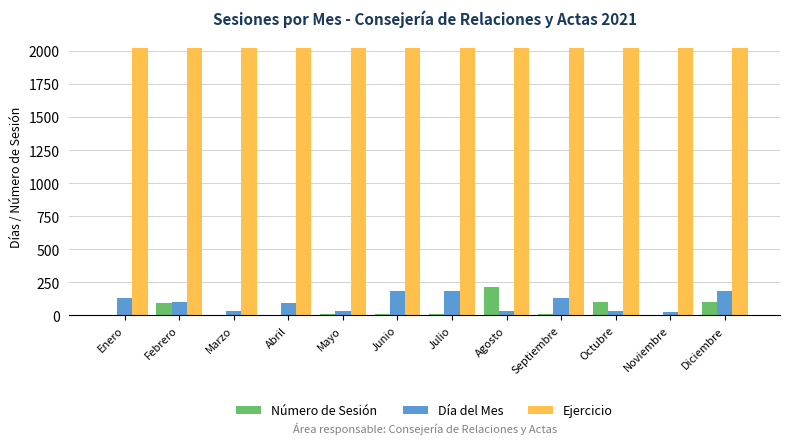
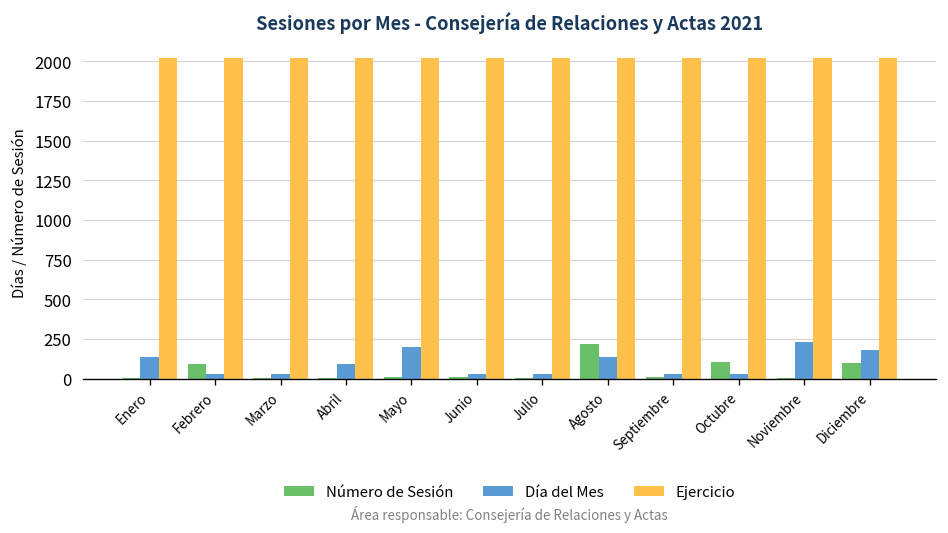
  {
    "Número de Sesión": {
      "Febrero": 90,
      "Agosto": 220,
      "Octubre": 100,
      "Diciembre": 100
    },
    "Día del Mes": {
      "Enero": 140,
-     "Febrero": 100,
+     "Febrero": 30,
      "Marzo": 30,
      "Abril": 90,
-     "Mayo": 30,
-     "Junio": 180,
-     "Julio": 190,
-     "Agosto": 30,
-     "Septiembre": 130,
+     "Mayo": 200,
+     "Junio": 30,
+     "Julio": 30,
+     "Agosto": 140,
+     "Septiembre": 30,
      "Octubre": 30,
-     "Noviembre": 30,
+     "Noviembre": 230,
      "Diciembre": 180
    },
    "Ejercicio": {
      "Enero": 2020,
      "Febrero": 2020,
      "Marzo": 2020,
      "Abril": 2020,
      "Mayo": 2020,
      "Junio": 2020,
      "Julio": 2020,
      "Agosto": 2020,
      "Septiembre": 2020,
      "Octubre": 2020,
      "Noviembre": 2020,
      "Diciembre": 2020
    }
  }
